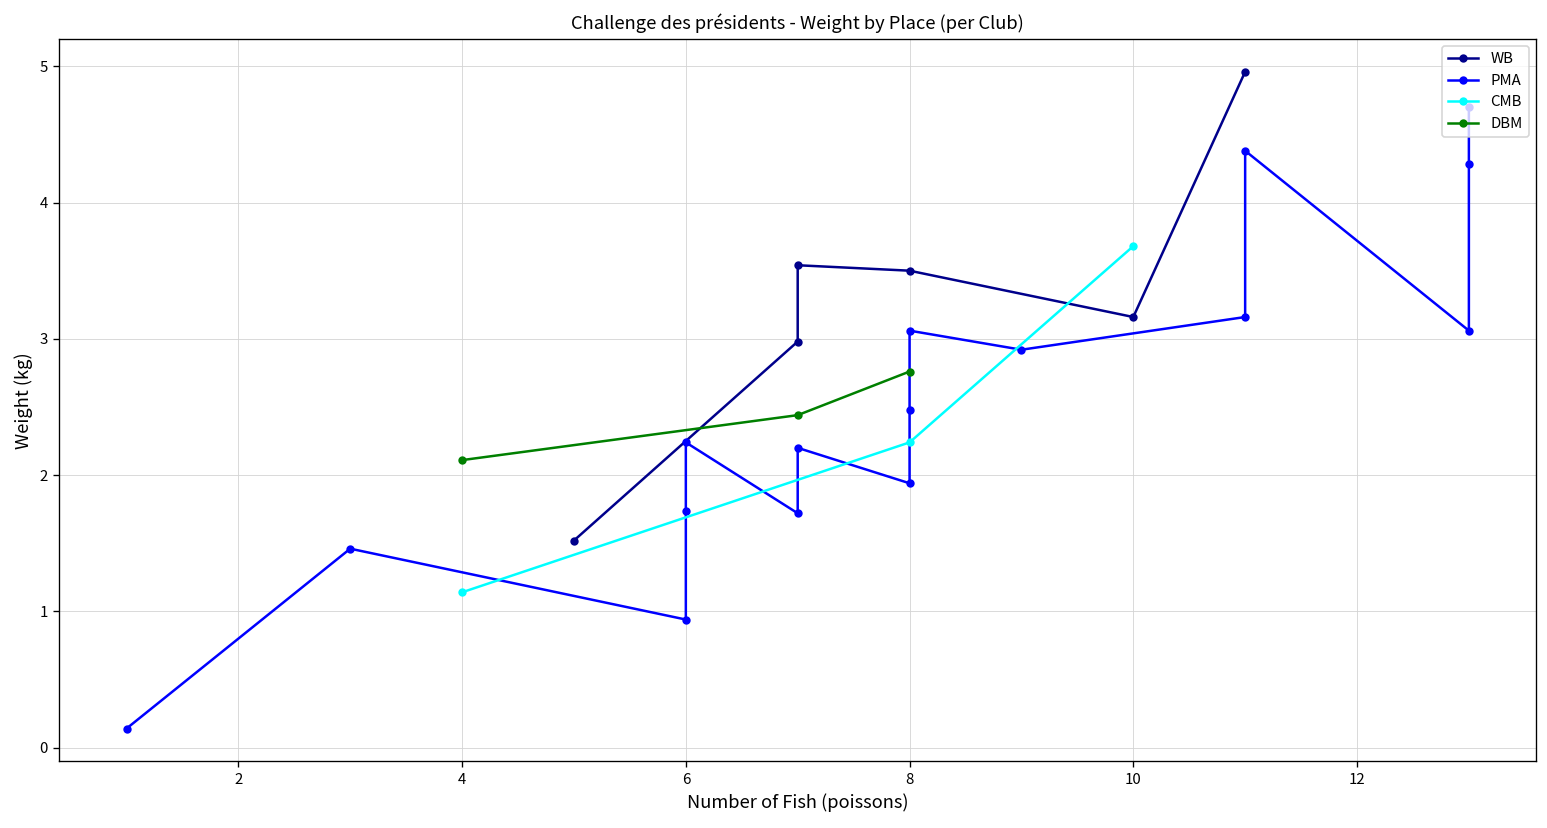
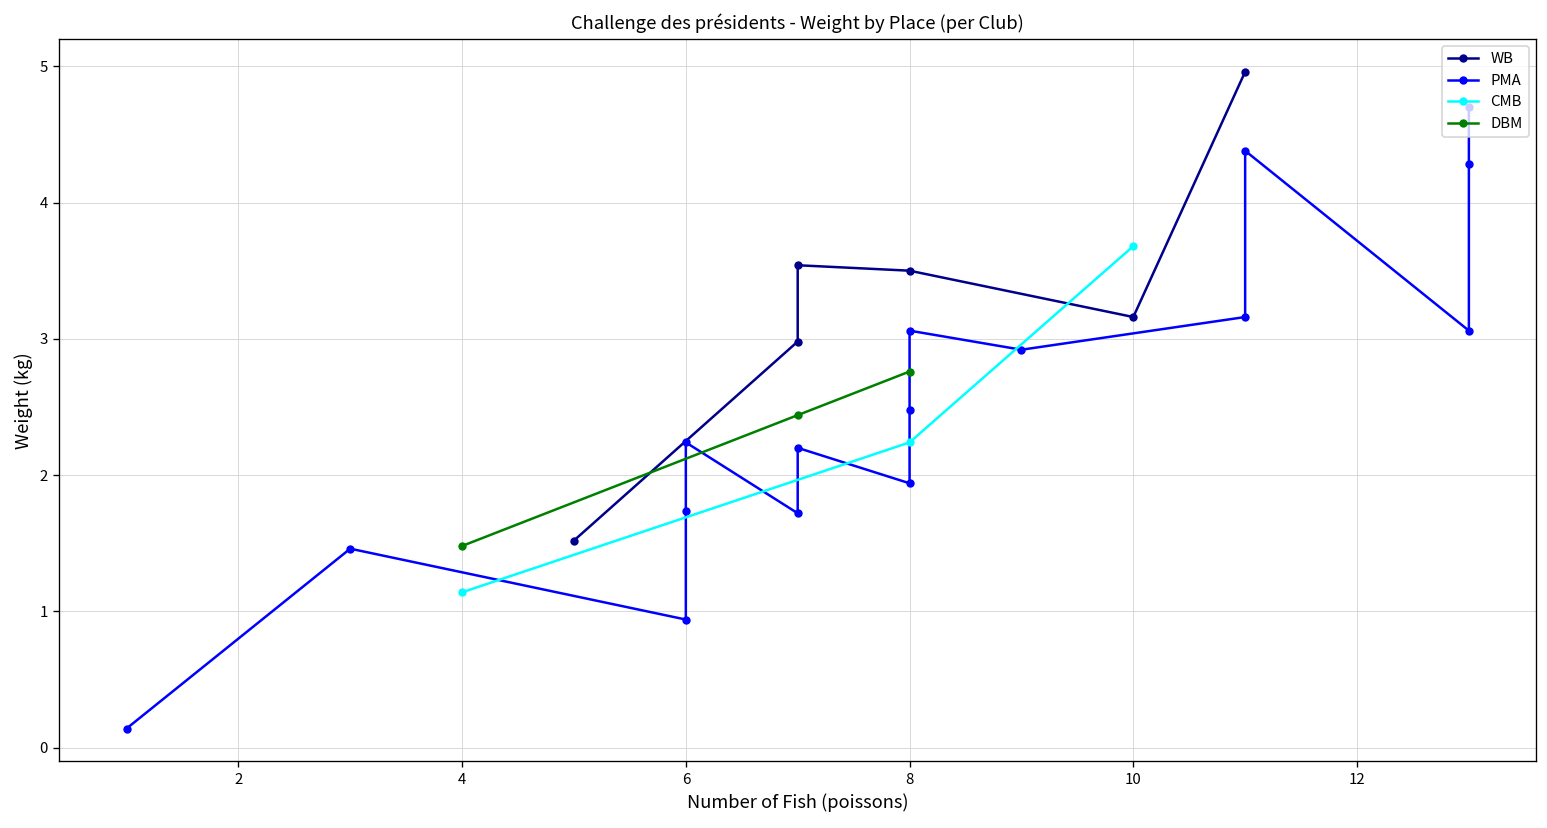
  {
    "CMB": {
      "4": 1.14,
      "8": 2.24,
      "10": 3.68
    },
    "DBM": {
-     "4": 2.11,
+     "4": 1.48,
      "8": 2.76
    }
  }
